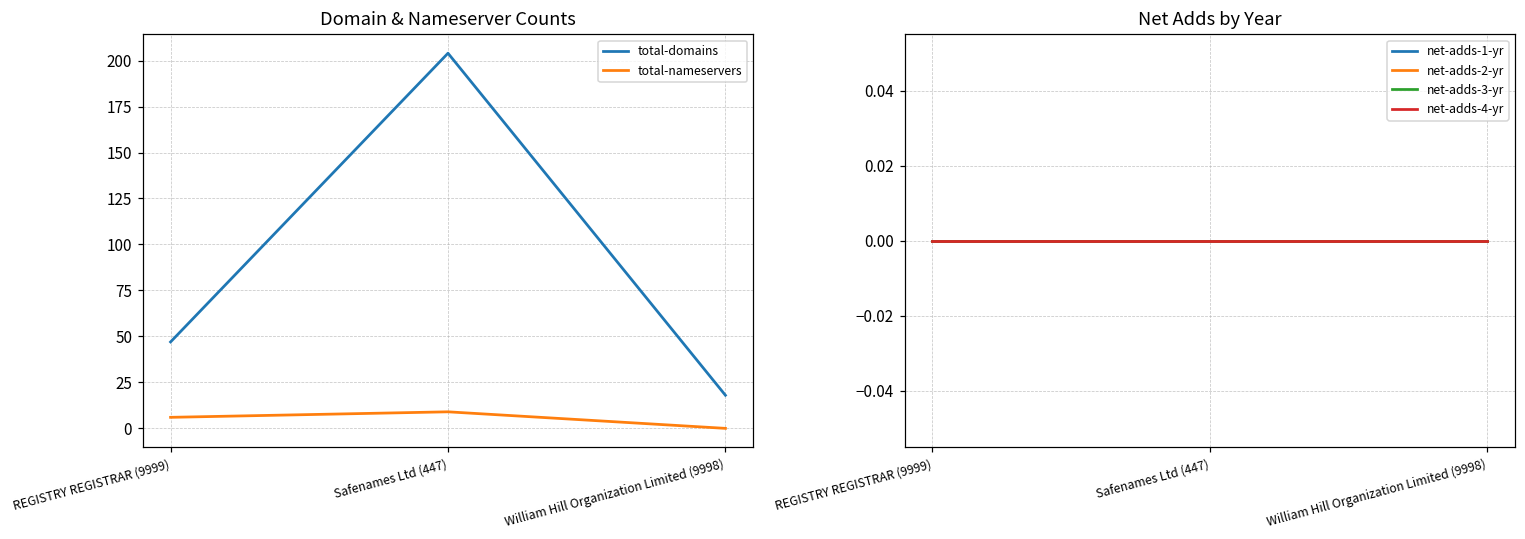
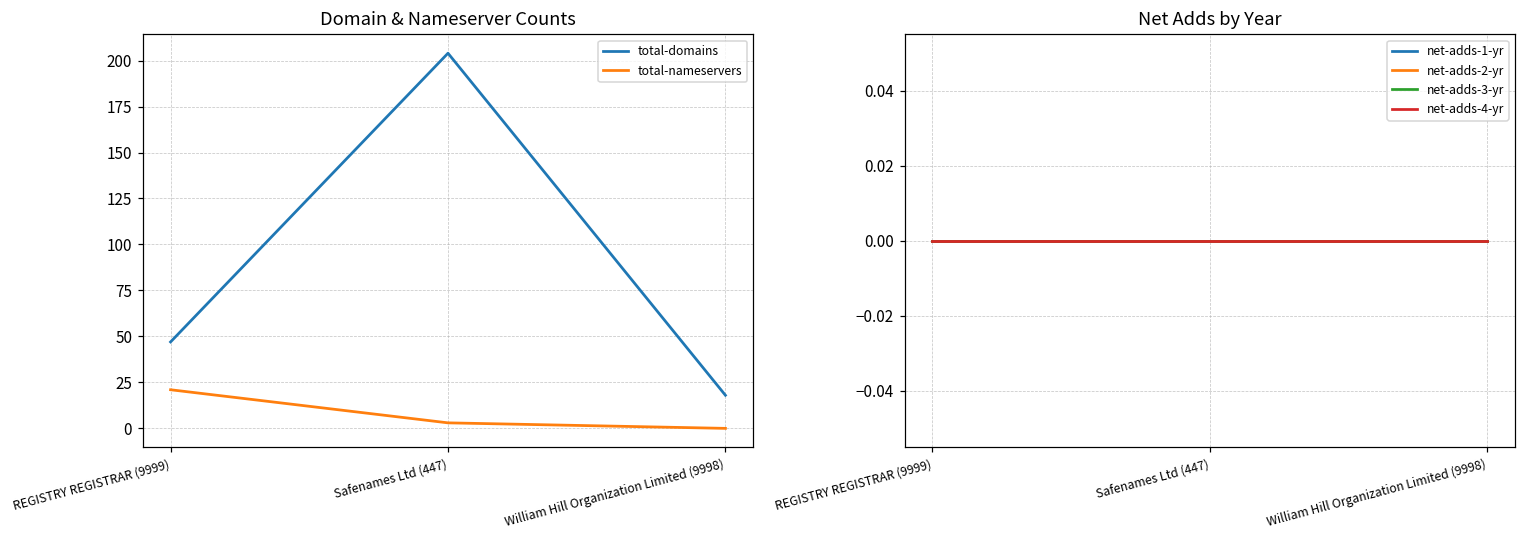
  {
    "Domain & Nameserver Counts": {
      "total-domains": {
        "REGISTRY REGISTRAR (9999)": 47,
        "Safenames Ltd (447)": 204,
        "William Hill Organization Limited (9998)": 18
      },
      "total-nameservers": {
-       "REGISTRY REGISTRAR (9999)": 6,
-       "Safenames Ltd (447)": 9,
+       "REGISTRY REGISTRAR (9999)": 21,
+       "Safenames Ltd (447)": 3,
        "William Hill Organization Limited (9998)": 0
      }
    },
    "Net Adds by Year": {
      "REGISTRY REGISTRAR (9999)": 0.000,
      "Safenames Ltd (447)": 0.000,
      "William Hill Organization Limited (9998)": 0.000
    }
  }
